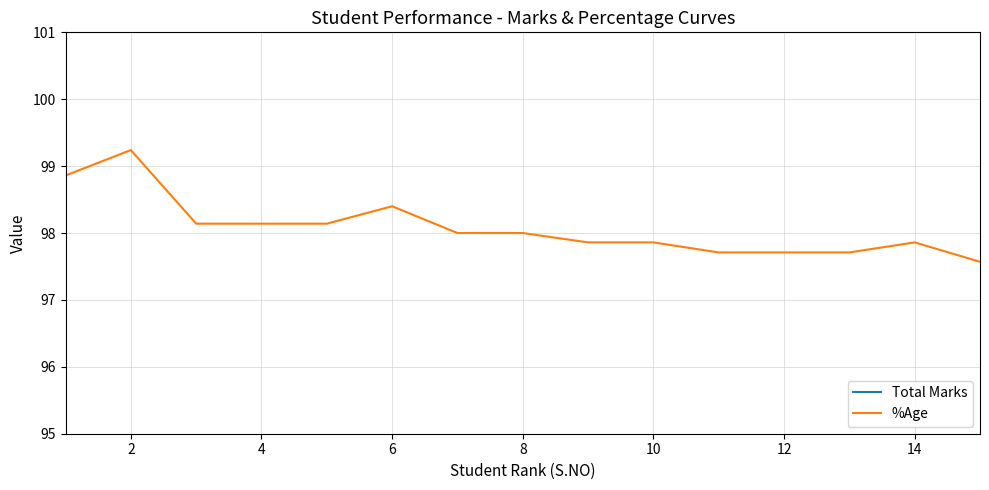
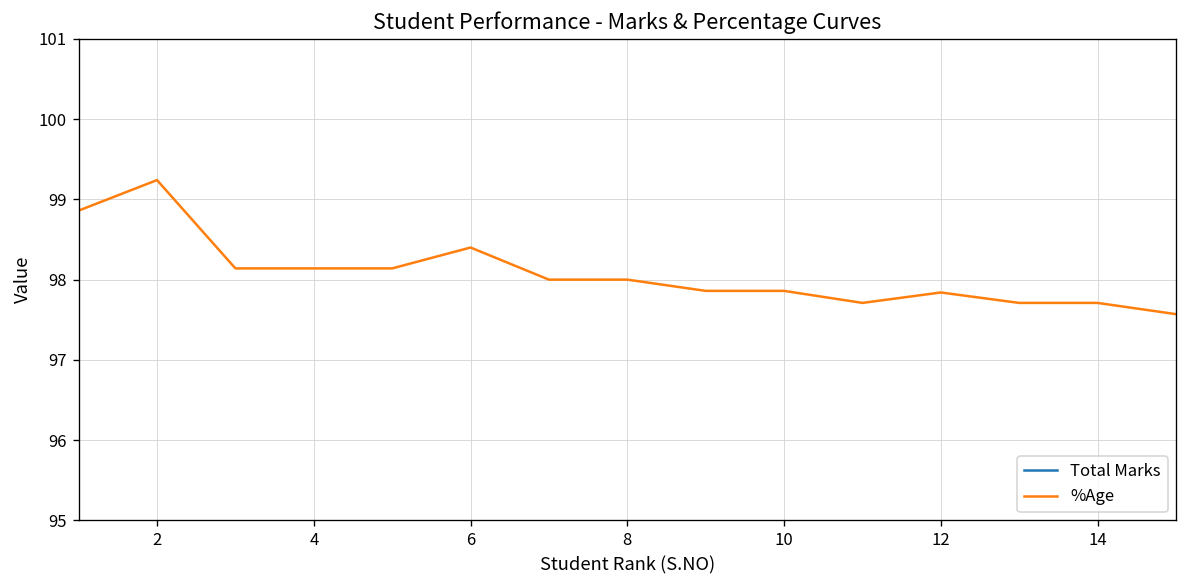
  {
    "%Age": {
      "2": 99.2,
      "4": 98.1,
      "6": 98.4,
      "8": 98.0,
      "10": 97.9,
-     "12": 97.7,
-     "14": 97.9
+     "12": 97.8,
+     "14": 97.7
    }
  }
